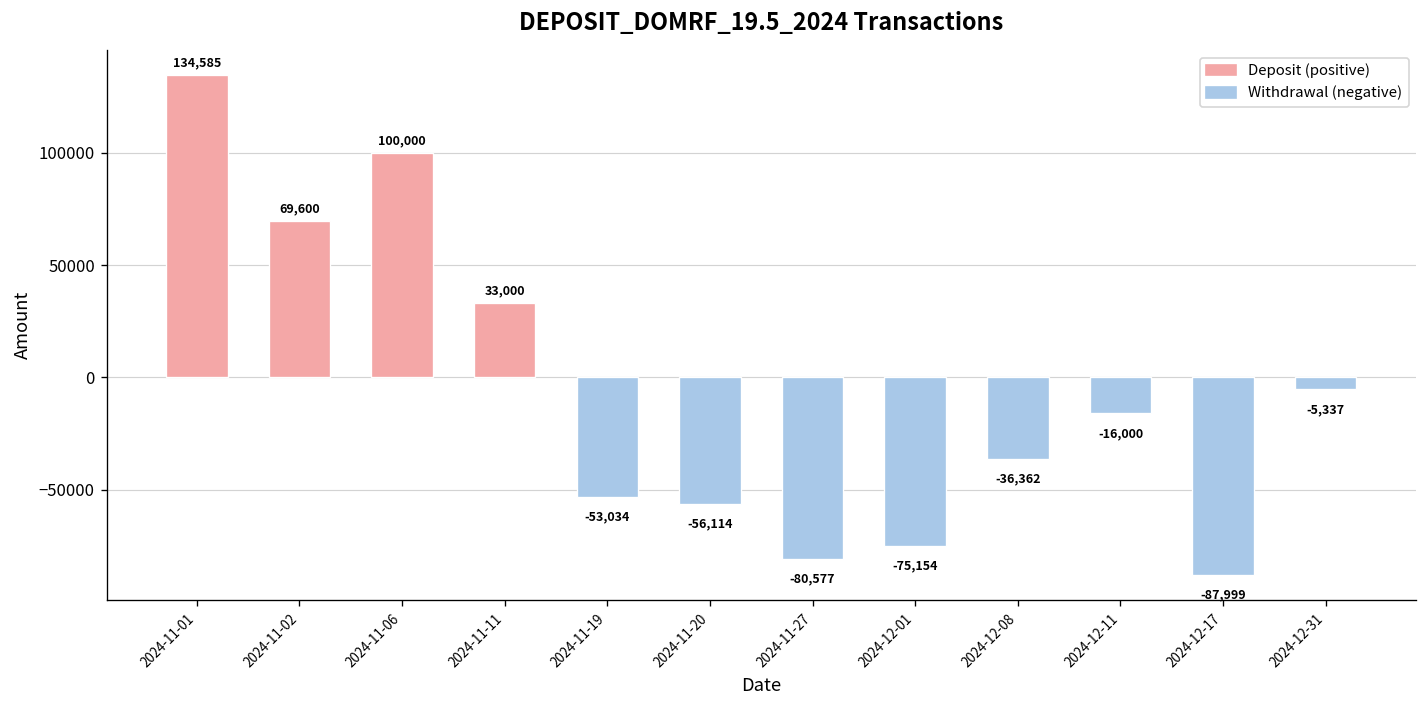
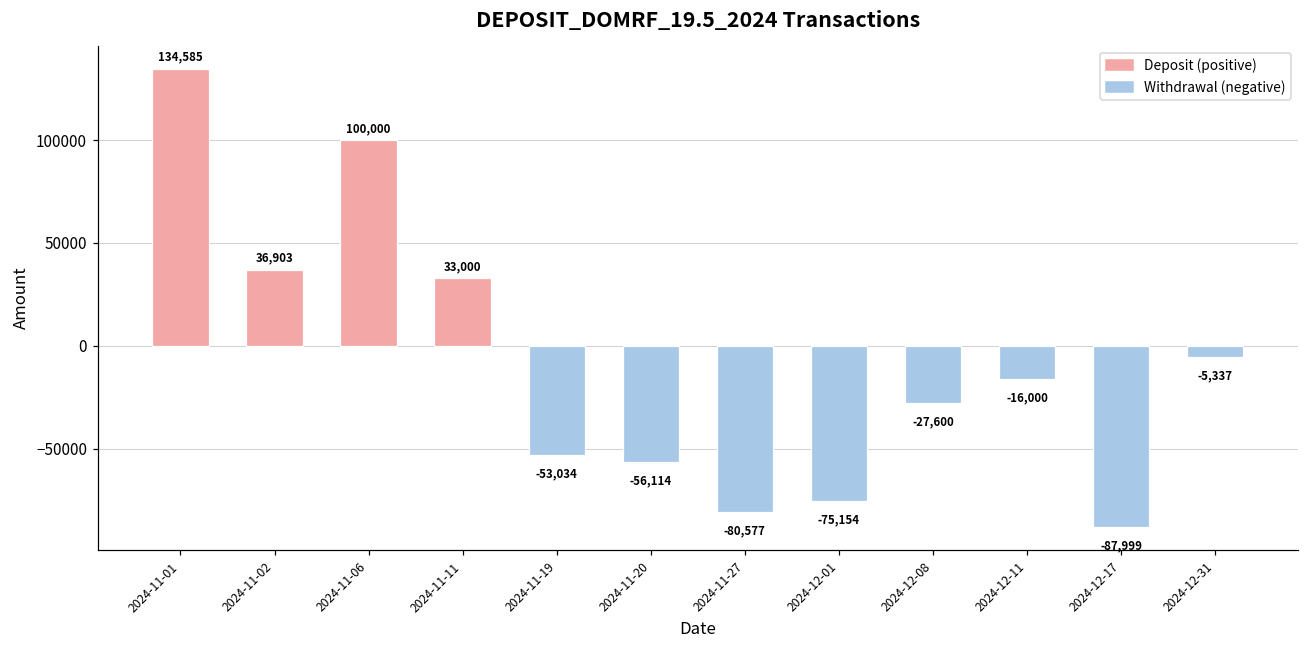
  {
    "2024-11-01": "134,585",
-   "2024-11-02": "69,600",
+   "2024-11-02": "36,903",
    "2024-11-06": "100,000",
    "2024-11-11": "33,000",
    "2024-11-19": "-53,034",
    "2024-11-20": "-56,114",
    "2024-11-27": "-80,577",
    "2024-12-01": "-75,154",
-   "2024-12-08": "-36,362",
+   "2024-12-08": "-27,600",
    "2024-12-11": "-16,000",
    "2024-12-17": "-87,999",
    "2024-12-31": "-5,337"
  }
